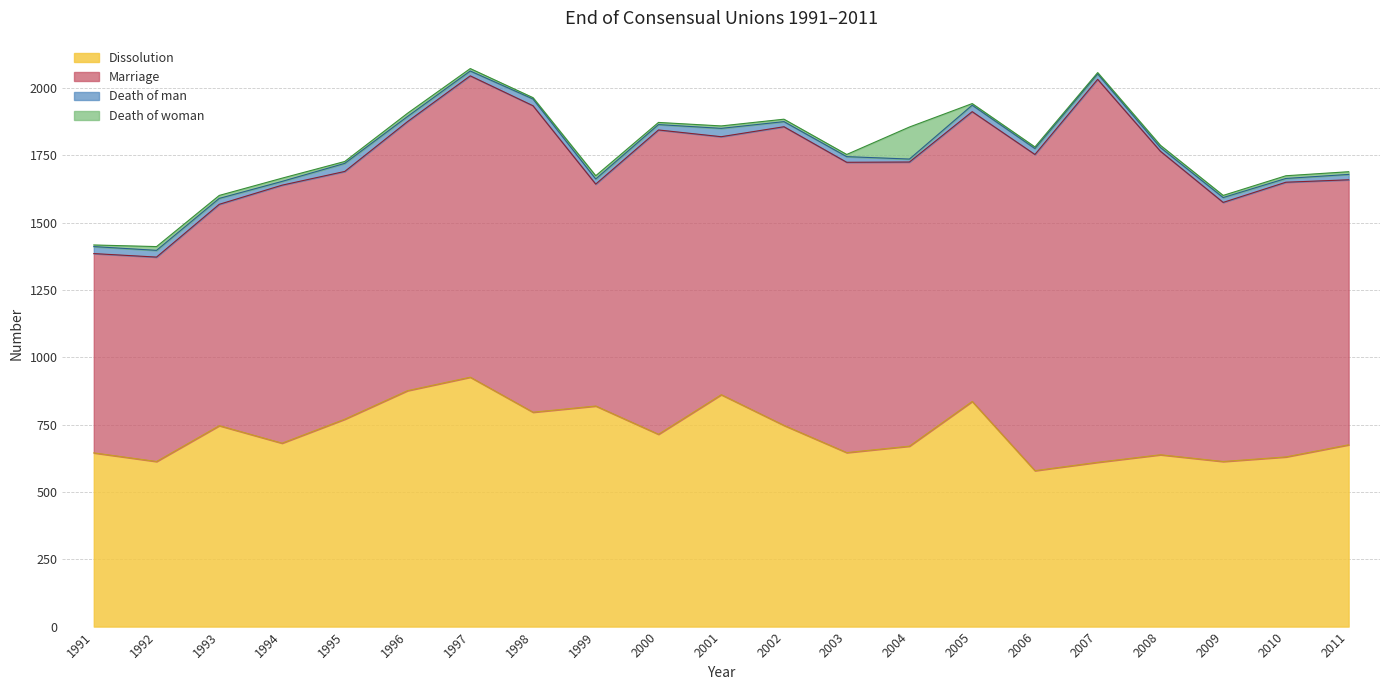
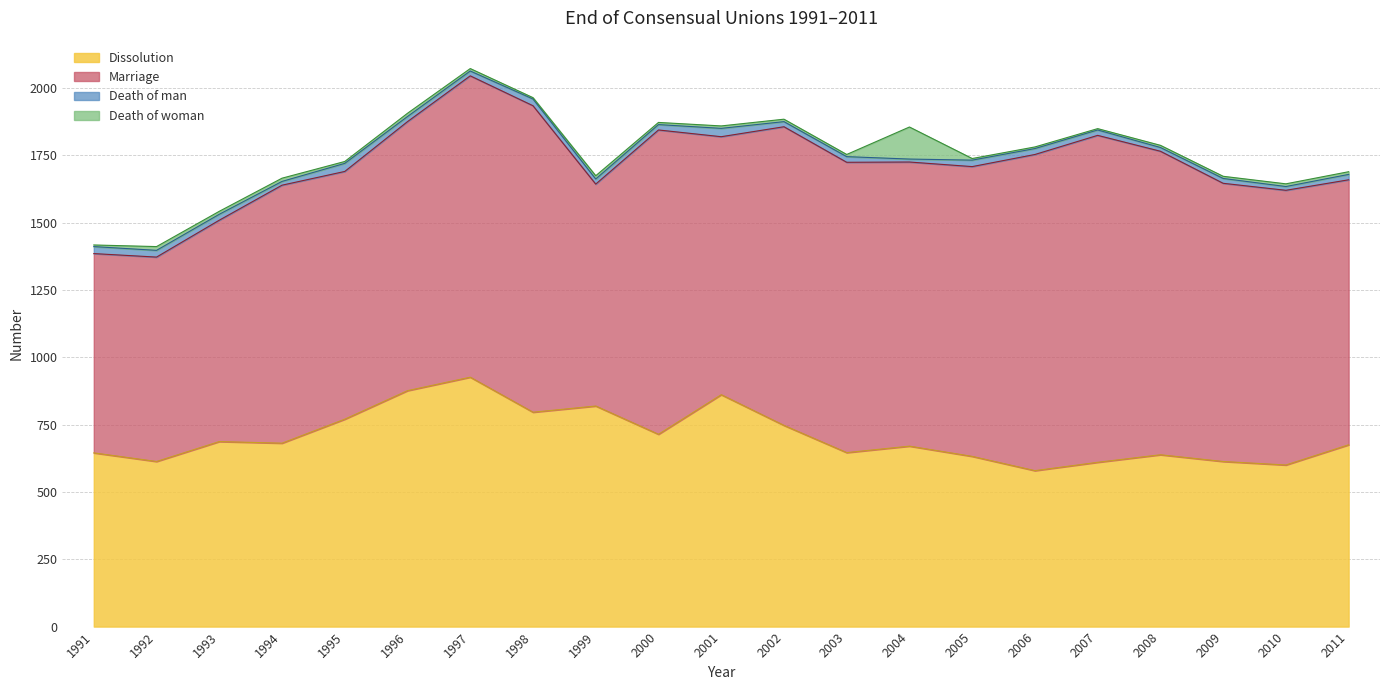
  {
    "Dissolution": {
      "1991": 650,
      "1992": 610,
-     "1993": 750,
+     "1993": 690,
      "1994": 680,
      "1995": 770,
      "1996": 880,
      "1997": 930,
      "1998": 800,
      "1999": 820,
      "2000": 710,
      "2001": 860,
      "2002": 750,
      "2003": 650,
      "2004": 670,
-     "2005": 840,
+     "2005": 630,
      "2006": 580,
      "2007": 610,
      "2008": 640,
      "2009": 610,
-     "2010": 630,
+     "2010": 600,
      "2011": 680
    },
    "Marriage": {
      "1991": 740,
      "1992": 760,
      "1993": 820,
      "1994": 960,
      "1995": 920,
      "1996": 1000,
      "1997": 1120,
      "1998": 1140,
      "1999": 820,
      "2000": 1130,
      "2001": 960,
      "2002": 1110,
      "2003": 1080,
      "2004": 1060,
      "2005": 1080,
      "2006": 1170,
-     "2007": 1420,
+     "2007": 1210,
      "2008": 1130,
-     "2009": 960,
+     "2009": 1030,
      "2010": 1020,
      "2011": 980
    },
    "Death of man": {
      "1992": 30,
      "1993": 20,
      "1994": 10,
      "1996": 20,
      "1999": 20,
      "2004": 10,
      "2010": 10,
      "2011": 20
    },
    "Death of woman": {
      "1992": 10,
      "1993": 10,
      "1994": 10,
      "1996": 10,
      "1999": 10,
      "2004": 120,
      "2010": 10,
      "2011": 10
    }
  }
